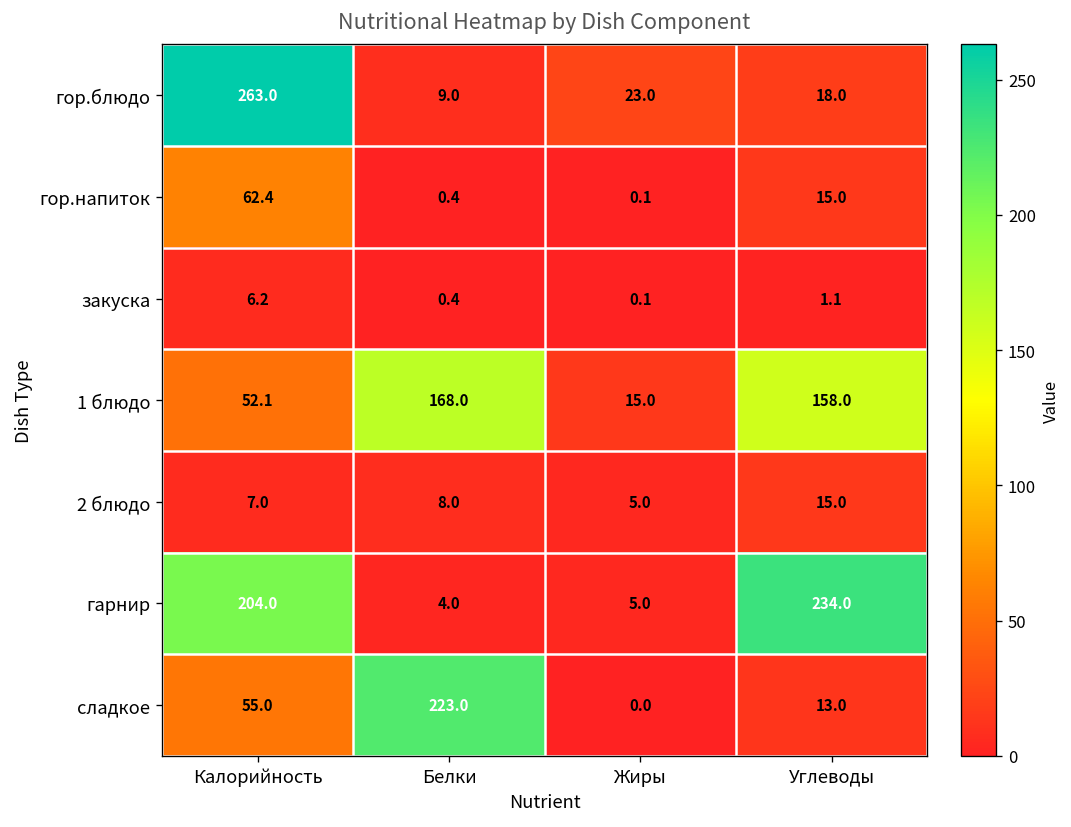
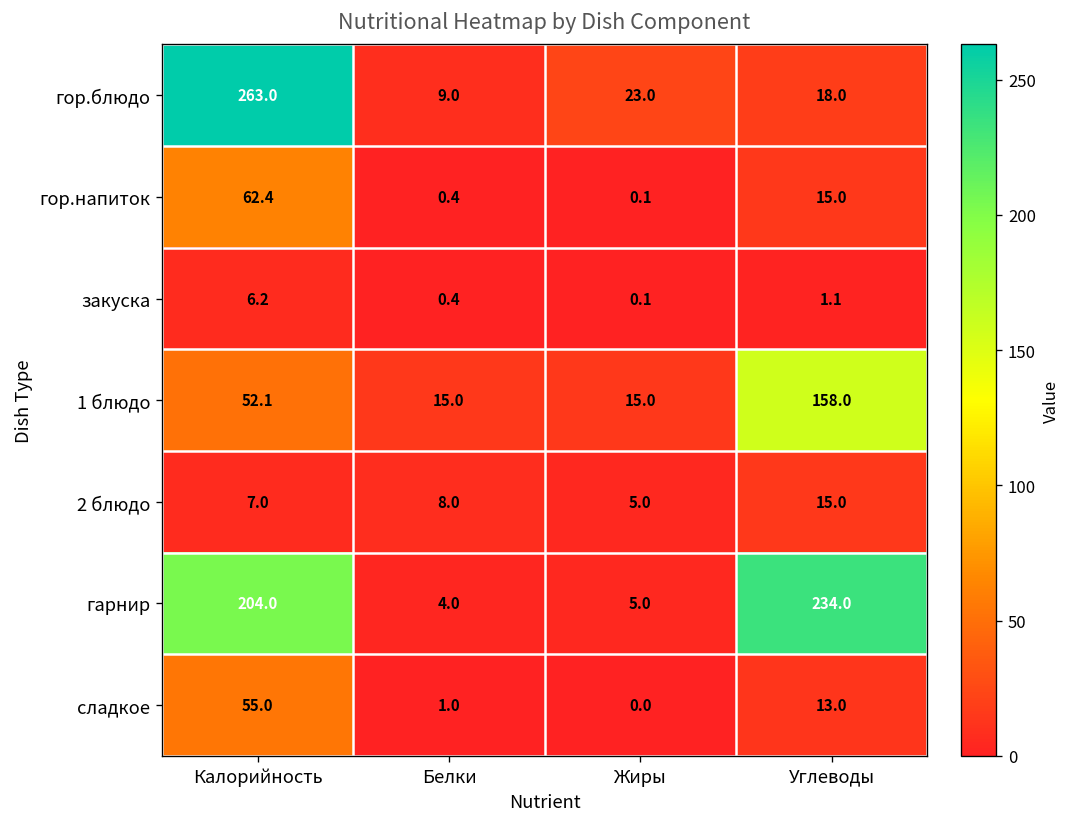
  {
    "гор.блюдо": {
      "Калорийность": 263.0,
      "Белки": 9.0,
      "Жиры": 23.0,
      "Углеводы": 18.0
    },
    "гор.напиток": {
      "Калорийность": 62.4,
      "Белки": 0.4,
      "Жиры": 0.1,
      "Углеводы": 15.0
    },
    "закуска": {
      "Калорийность": 6.2,
      "Белки": 0.4,
      "Жиры": 0.1,
      "Углеводы": 1.1
    },
    "1 блюдо": {
      "Калорийность": 52.1,
-     "Белки": 168.0,
+     "Белки": 15.0,
      "Жиры": 15.0,
      "Углеводы": 158.0
    },
    "2 блюдо": {
      "Калорийность": 7.0,
      "Белки": 8.0,
      "Жиры": 5.0,
      "Углеводы": 15.0
    },
    "гарнир": {
      "Калорийность": 204.0,
      "Белки": 4.0,
      "Жиры": 5.0,
      "Углеводы": 234.0
    },
    "сладкое": {
      "Калорийность": 55.0,
-     "Белки": 223.0,
+     "Белки": 1.0,
      "Жиры": 0.0,
      "Углеводы": 13.0
    }
  }
